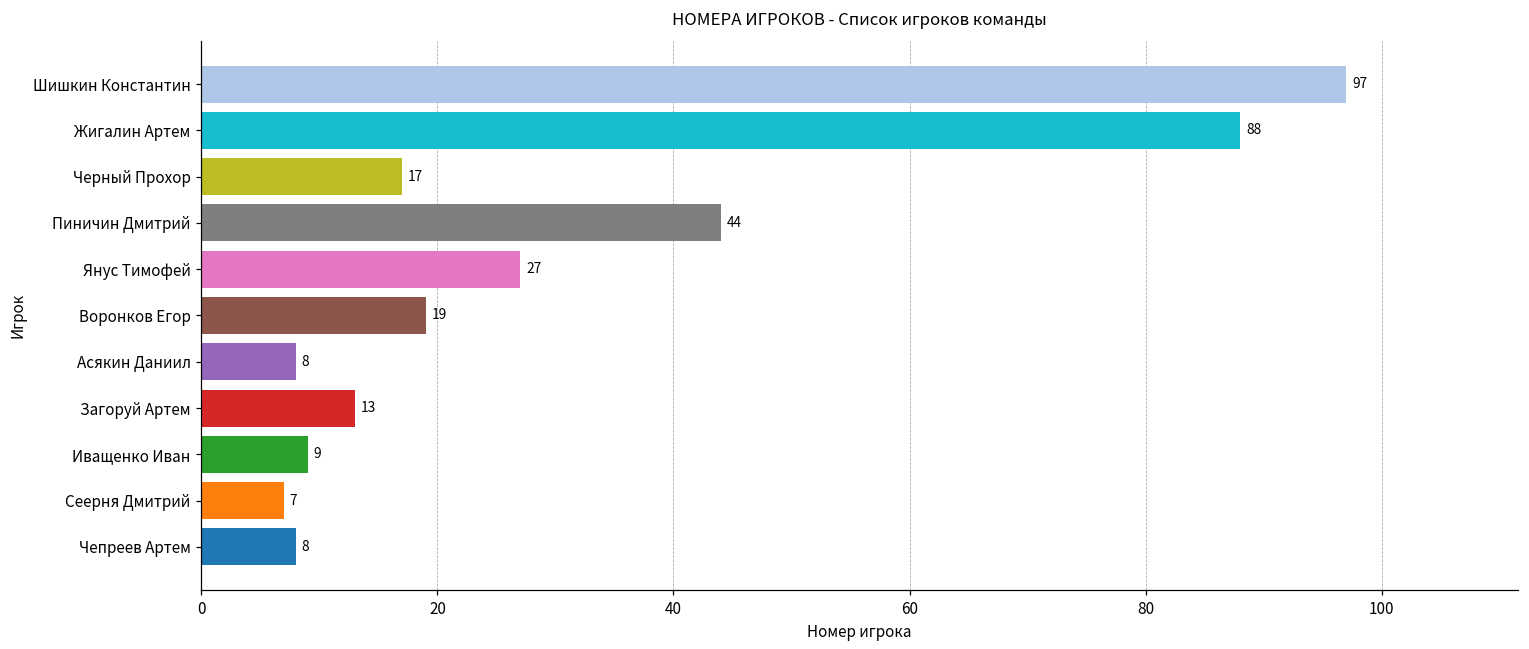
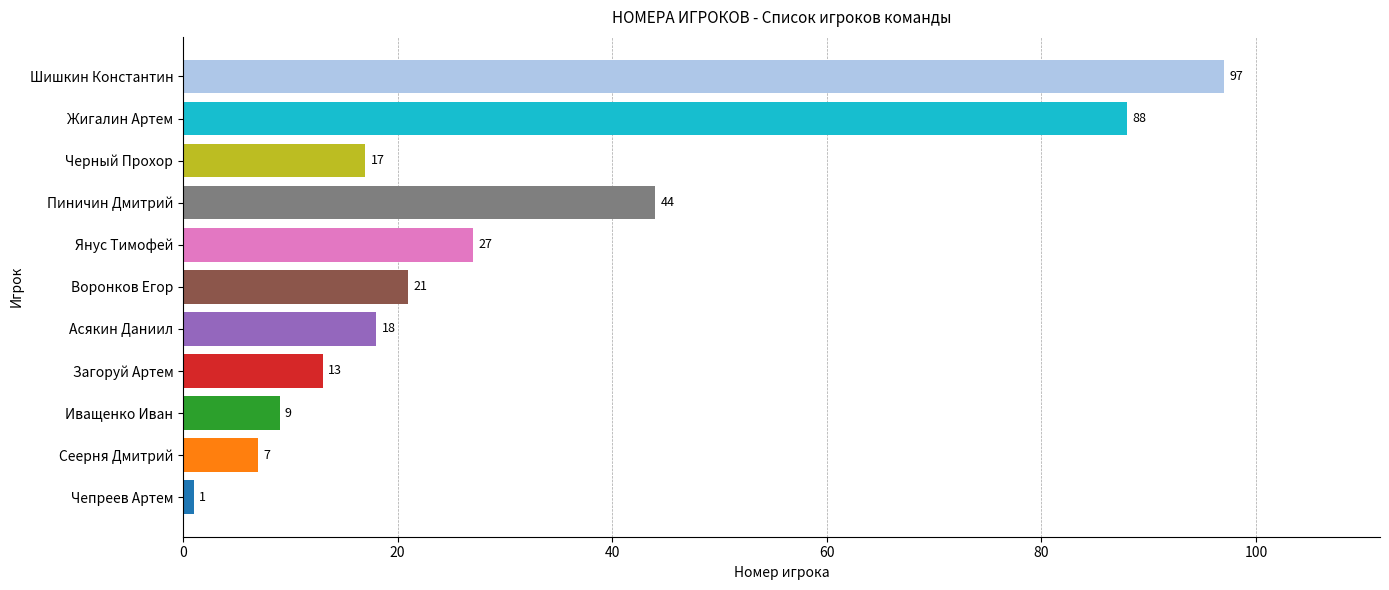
  {
    "Шишкин Константин": 97,
    "Жигалин Артем": 88,
    "Черный Прохор": 17,
    "Пиничин Дмитрий": 44,
    "Янус Тимофей": 27,
-   "Воронков Егор": 19,
-   "Асякин Даниил": 8,
+   "Воронков Егор": 21,
+   "Асякин Даниил": 18,
    "Загоруй Артем": 13,
    "Иващенко Иван": 9,
    "Сеерня Дмитрий": 7,
-   "Чепреев Артем": 8
+   "Чепреев Артем": 1
  }
